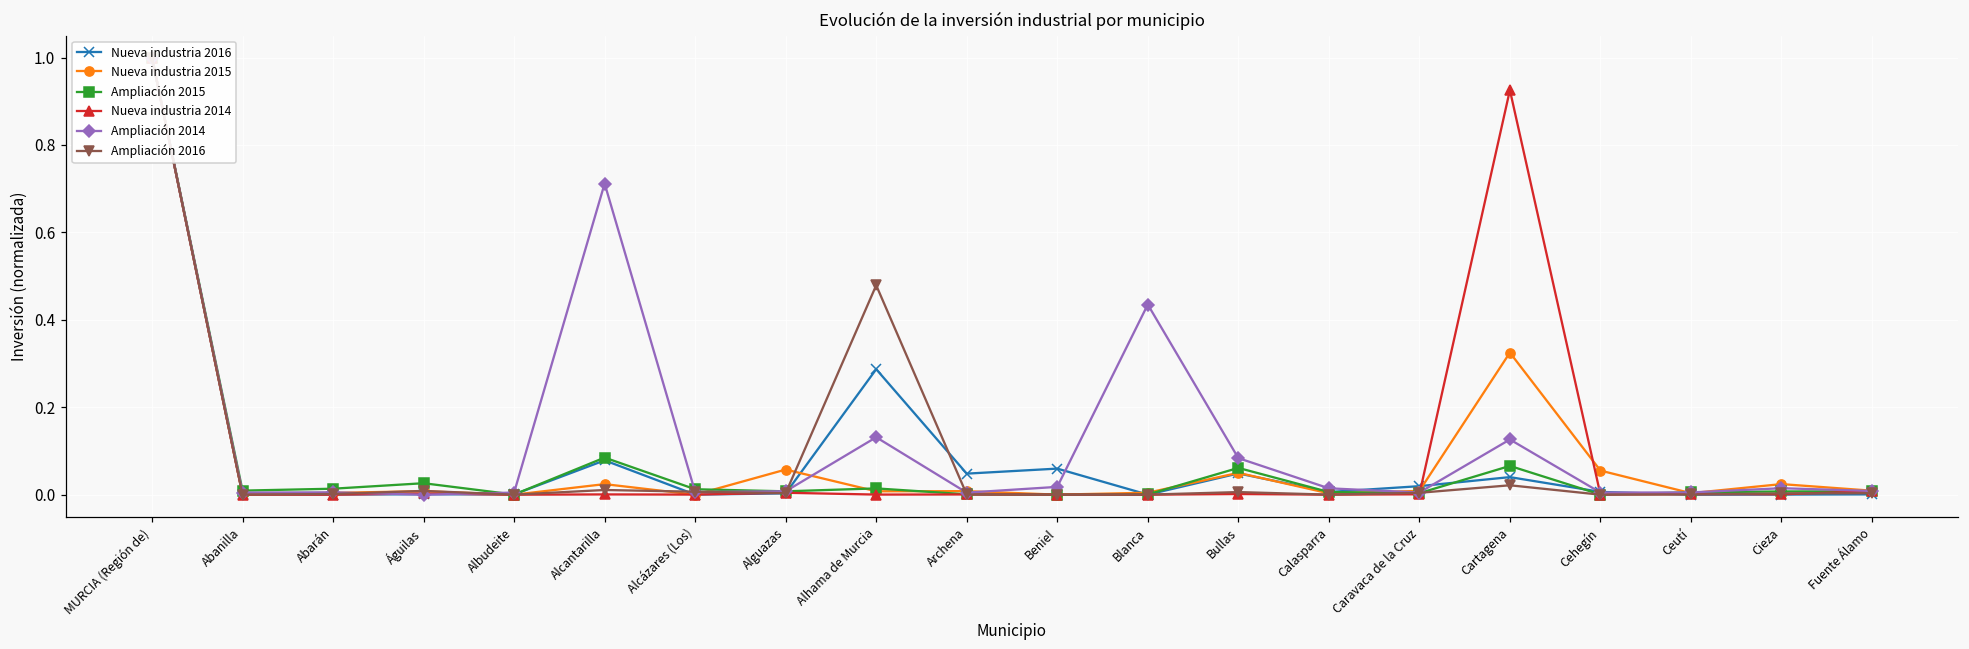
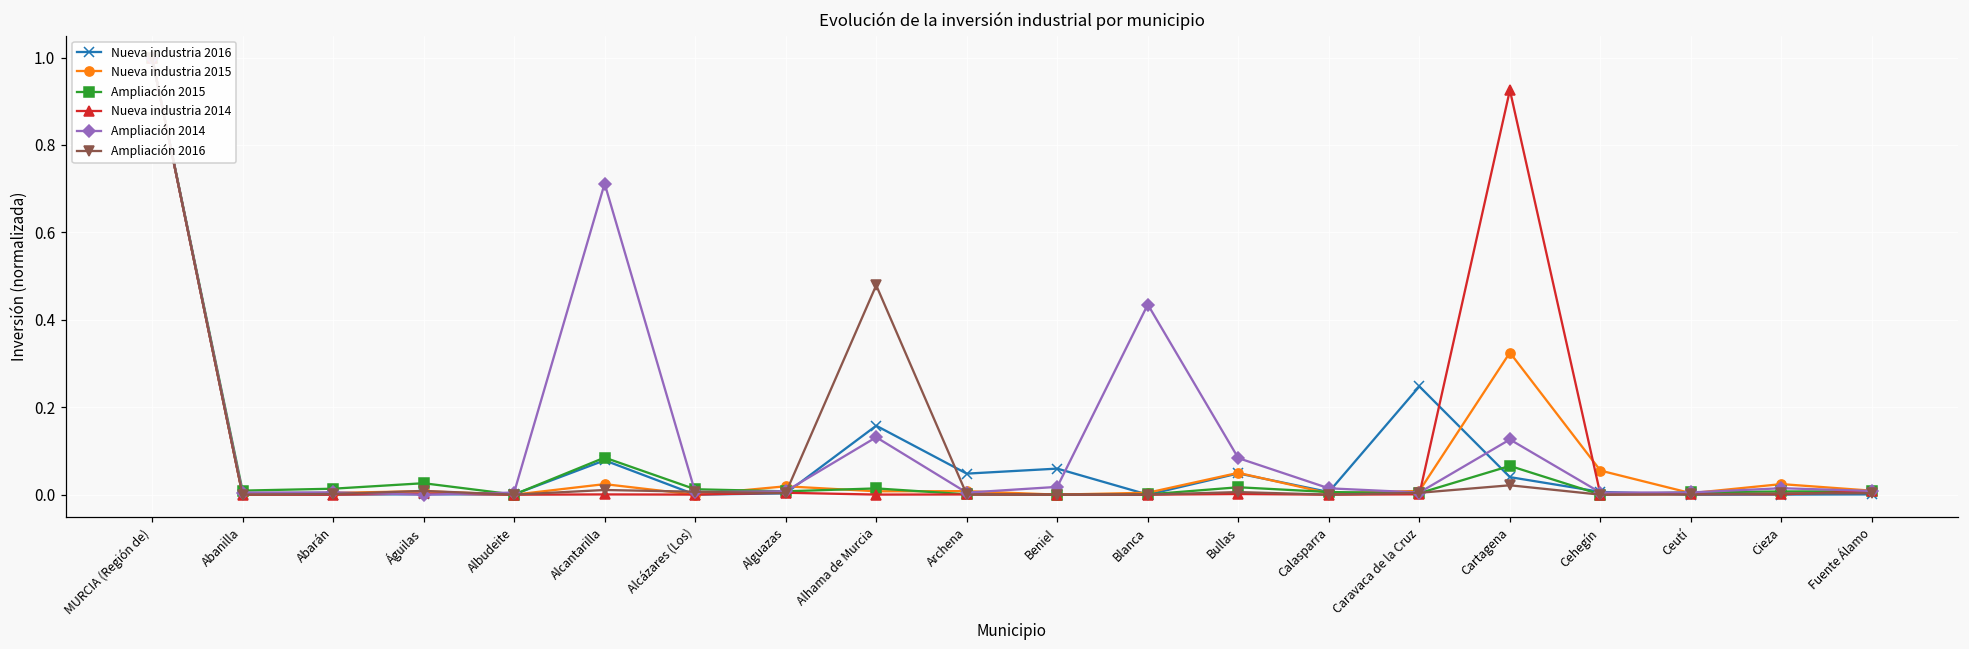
  {
    "Nueva industria 2016": {
-     "Alhama de Murcia": 0.29,
+     "Alhama de Murcia": 0.16,
      "Archena": 0.05,
      "Beniel": 0.06,
-     "Caravaca de la Cruz": 0.02,
+     "Caravaca de la Cruz": 0.25,
      "Cartagena": 0.04
    },
    "Nueva industria 2015": {
      "Alcantarilla": 0.02,
-     "Alguazas": 0.06,
+     "Alguazas": 0.02,
      "Alhama de Murcia": 0.01,
      "Cartagena": 0.32,
      "Cehegín": 0.06,
      "Cieza": 0.02
    },
    "Ampliación 2015": {
      "Abarán": 0.01,
      "Águilas": 0.03,
      "Alhama de Murcia": 0.01,
-     "Bullas": 0.06,
+     "Bullas": 0.02,
      "Cartagena": 0.07
    },
    "Nueva industria 2014": {
      "Alcantarilla": 0.00,
      "Alhama de Murcia": 0.00,
      "Cartagena": 0.93
    },
    "Ampliación 2014": {
      "Alcantarilla": 0.71,
      "Alhama de Murcia": 0.13,
      "Beniel": 0.02,
      "Blanca": 0.43,
      "Bullas": 0.08,
      "Calasparra": 0.01,
      "Cartagena": 0.13,
      "Cieza": 0.01
    },
    "Ampliación 2016": {
      "Alcantarilla": 0.01,
      "Alhama de Murcia": 0.48,
      "Cartagena": 0.02
    }
  }
